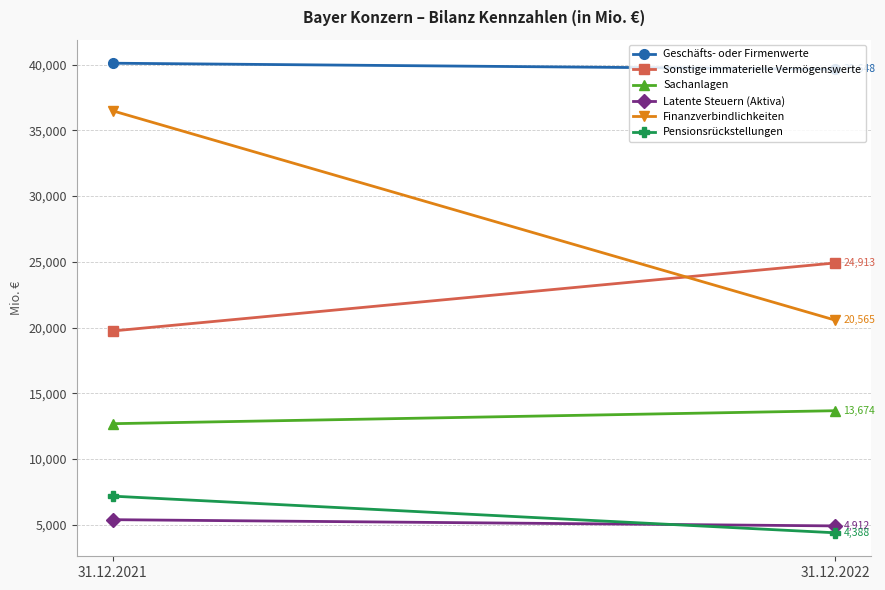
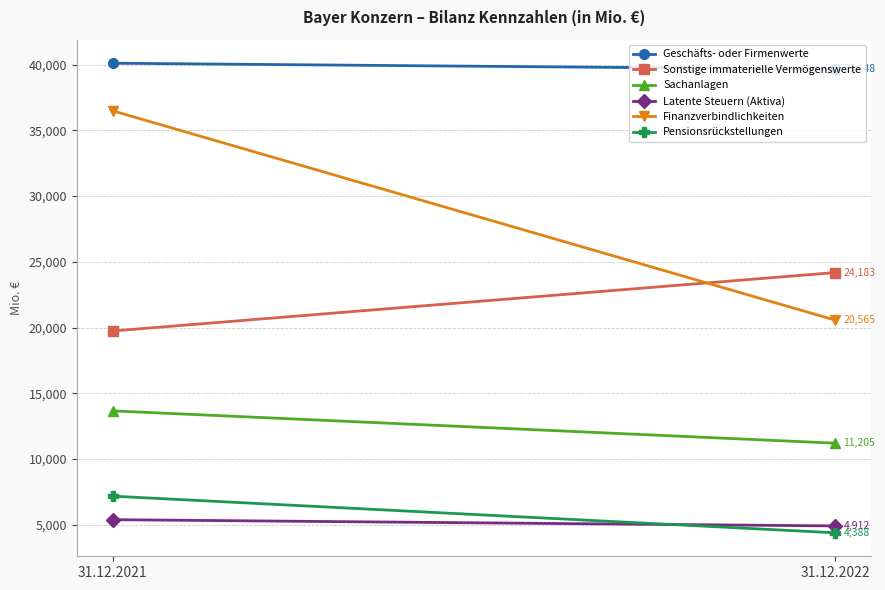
  {
    "Geschäfts- oder Firmenwerte": {
      "31.12.2021": "40,100"
    },
    "Sonstige immaterielle Vermögenswerte": {
-     "31.12.2022": "24,913"
+     "31.12.2022": "24,183"
    },
    "Sachanlagen": {
-     "31.12.2021": "12,700",
-     "31.12.2022": "13,674"
+     "31.12.2021": "13,700",
+     "31.12.2022": "11,205"
    },
    "Latente Steuern (Aktiva)": {
      "31.12.2021": "5,400"
    },
    "Finanzverbindlichkeiten": {
      "31.12.2022": "20,565"
    },
    "Pensionsrückstellungen": {
      "31.12.2021": "7,200"
    }
  }
